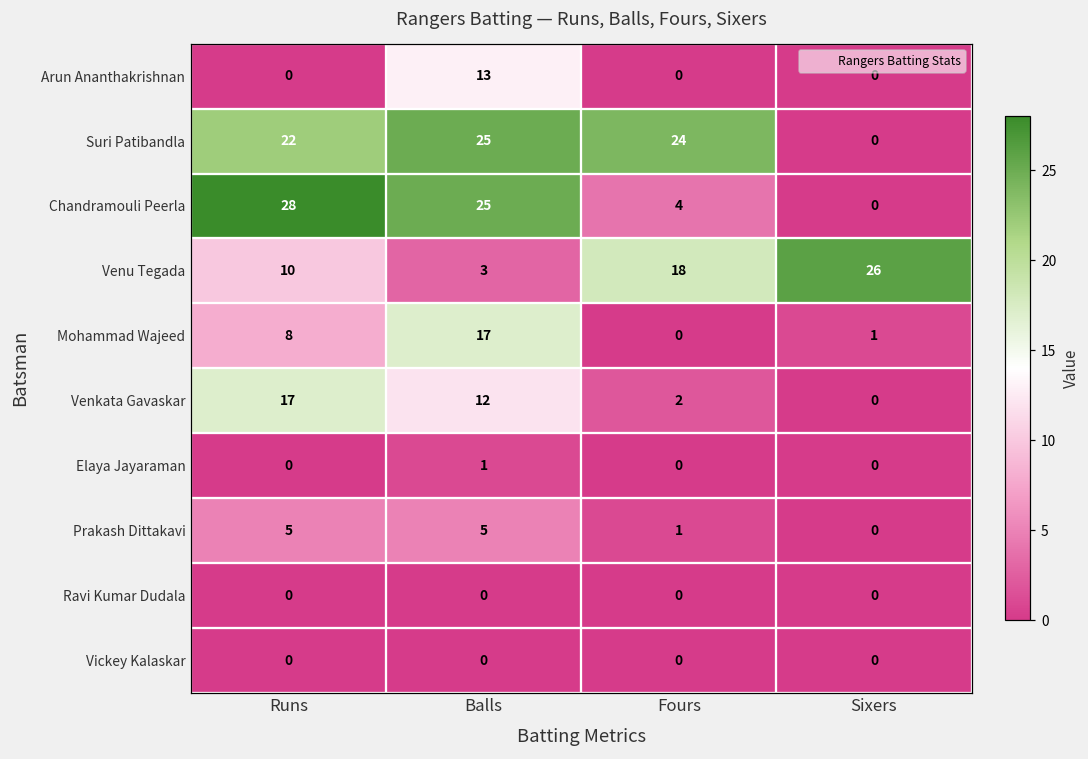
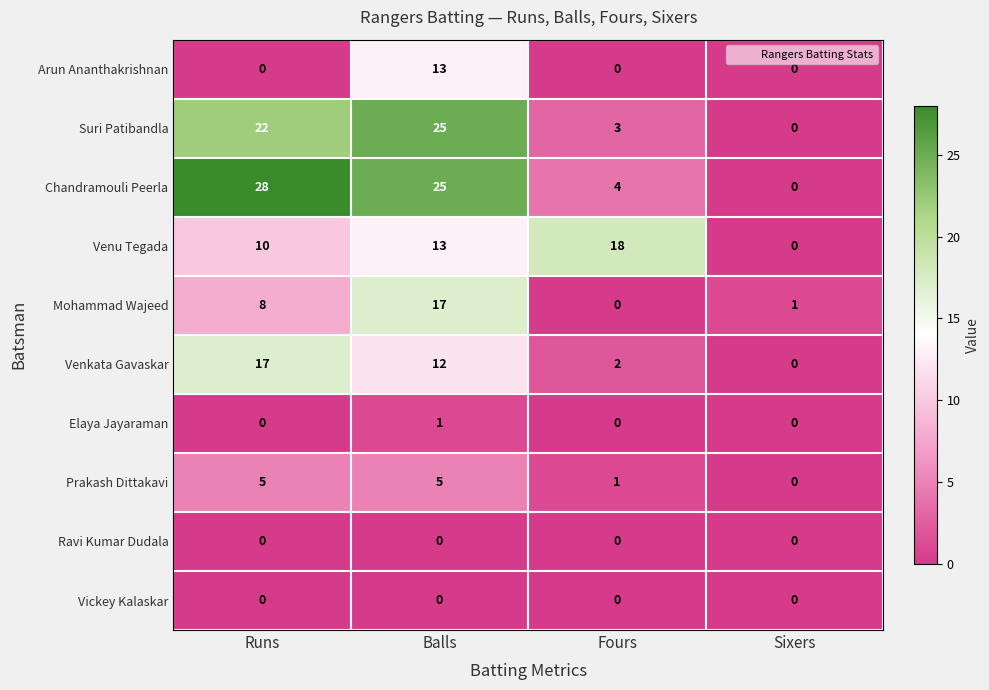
  {
    "Arun Ananthakrishnan": {
      "Runs": 0,
      "Balls": 13,
      "Fours": 0
    },
    "Suri Patibandla": {
      "Runs": 22,
      "Balls": 25,
-     "Fours": 24,
+     "Fours": 3,
      "Sixers": 0
    },
    "Chandramouli Peerla": {
      "Runs": 28,
      "Balls": 25,
      "Fours": 4,
      "Sixers": 0
    },
    "Venu Tegada": {
      "Runs": 10,
-     "Balls": 3,
+     "Balls": 13,
      "Fours": 18,
-     "Sixers": 26
+     "Sixers": 0
    },
    "Mohammad Wajeed": {
      "Runs": 8,
      "Balls": 17,
      "Fours": 0,
      "Sixers": 1
    },
    "Venkata Gavaskar": {
      "Runs": 17,
      "Balls": 12,
      "Fours": 2,
      "Sixers": 0
    },
    "Elaya Jayaraman": {
      "Runs": 0,
      "Balls": 1,
      "Fours": 0,
      "Sixers": 0
    },
    "Prakash Dittakavi": {
      "Runs": 5,
      "Balls": 5,
      "Fours": 1,
      "Sixers": 0
    },
    "Ravi Kumar Dudala": {
      "Runs": 0,
      "Balls": 0,
      "Fours": 0,
      "Sixers": 0
    },
    "Vickey Kalaskar": {
      "Runs": 0,
      "Balls": 0,
      "Fours": 0,
      "Sixers": 0
    }
  }
